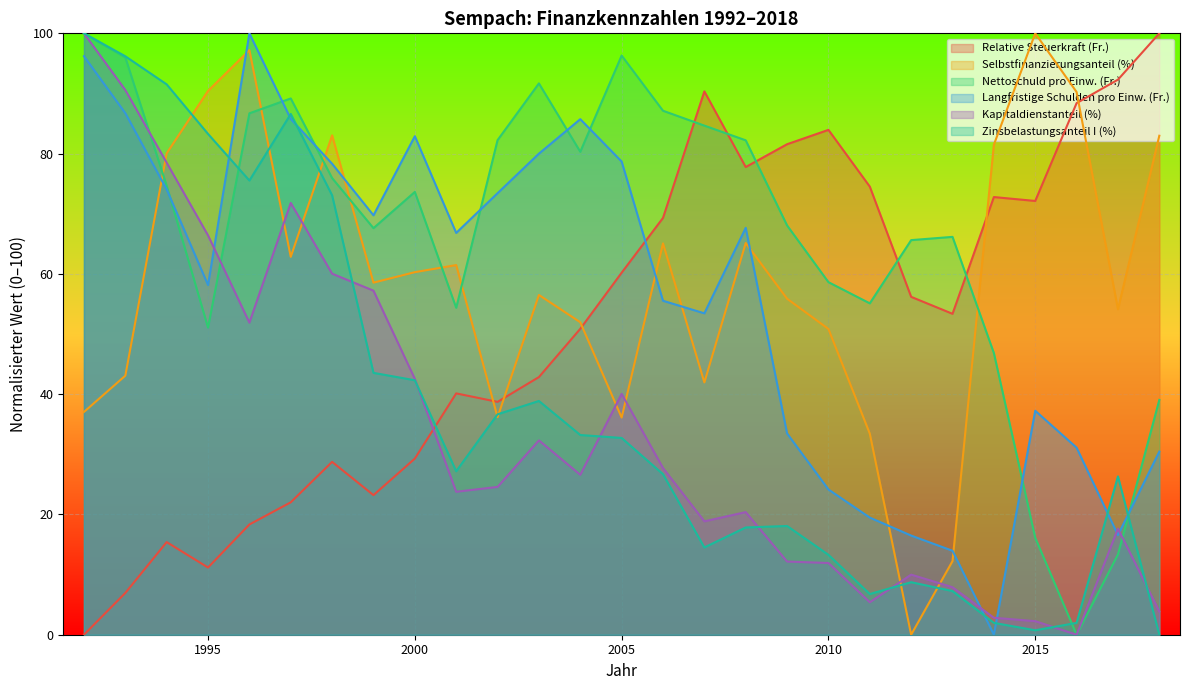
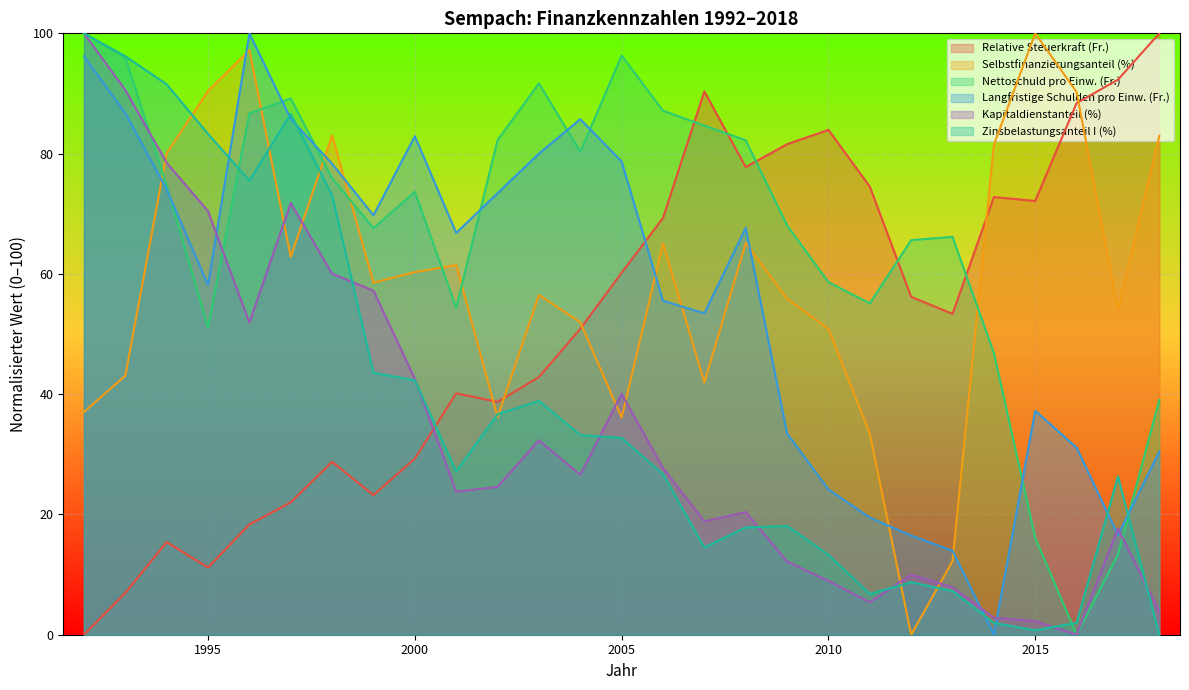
  {
    "Kapitaldienstanteil (%)": {
-     "1995": 66,
+     "1995": 70,
      "2005": 40,
-     "2010": 12,
+     "2010": 9,
      "2015": 2
    }
  }
